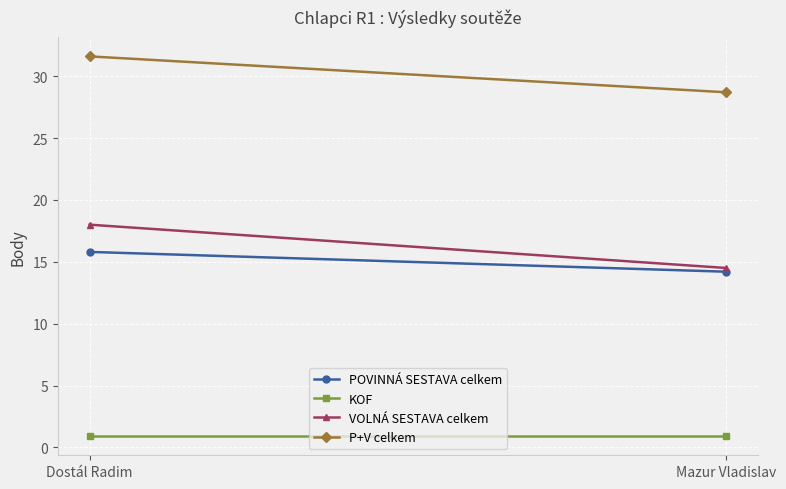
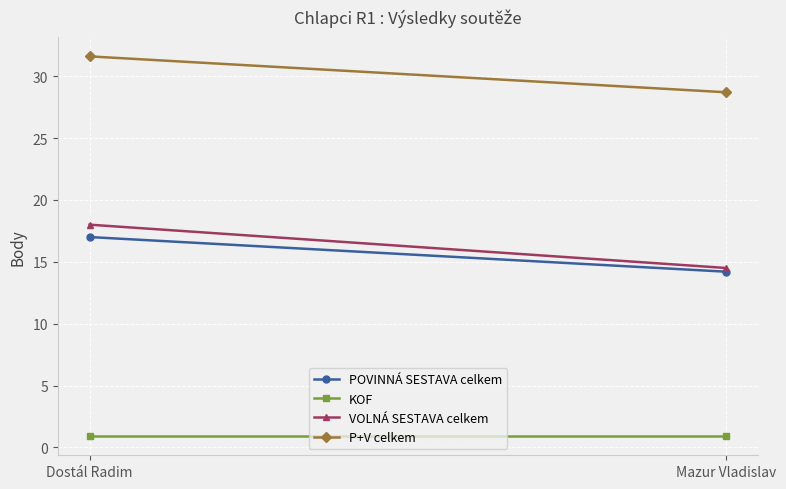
  {
    "POVINNÁ SESTAVA celkem": {
-     "Dostál Radim": 15.8,
+     "Dostál Radim": 17.0,
      "Mazur Vladislav": 14.2
    },
    "VOLNÁ SESTAVA celkem": {
      "Dostál Radim": 18.0,
      "Mazur Vladislav": 14.5
    }
  }
